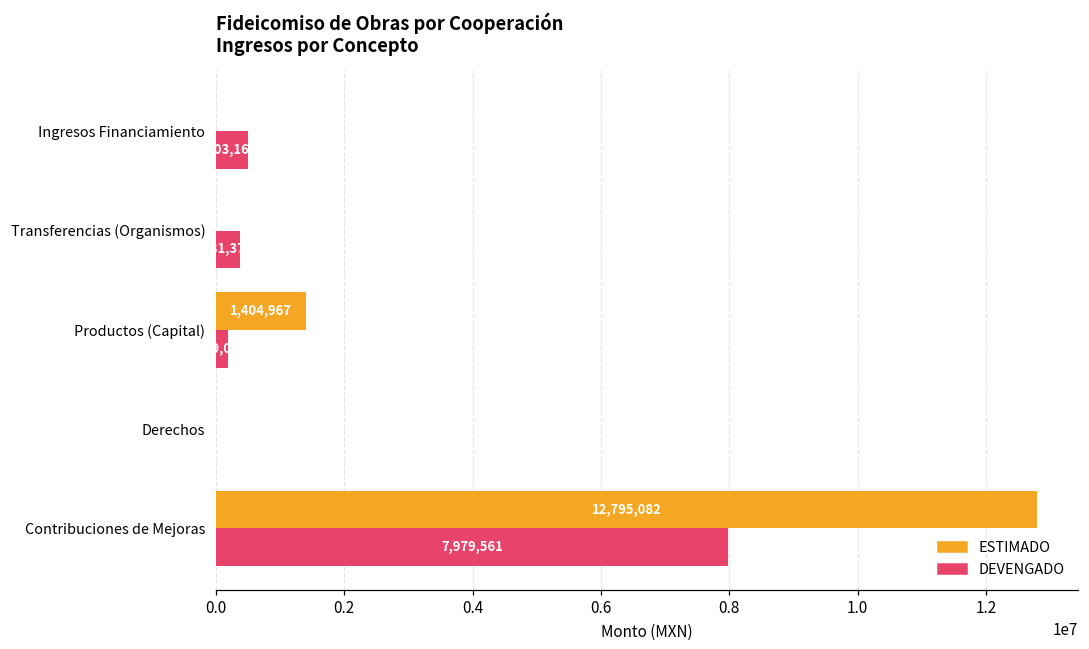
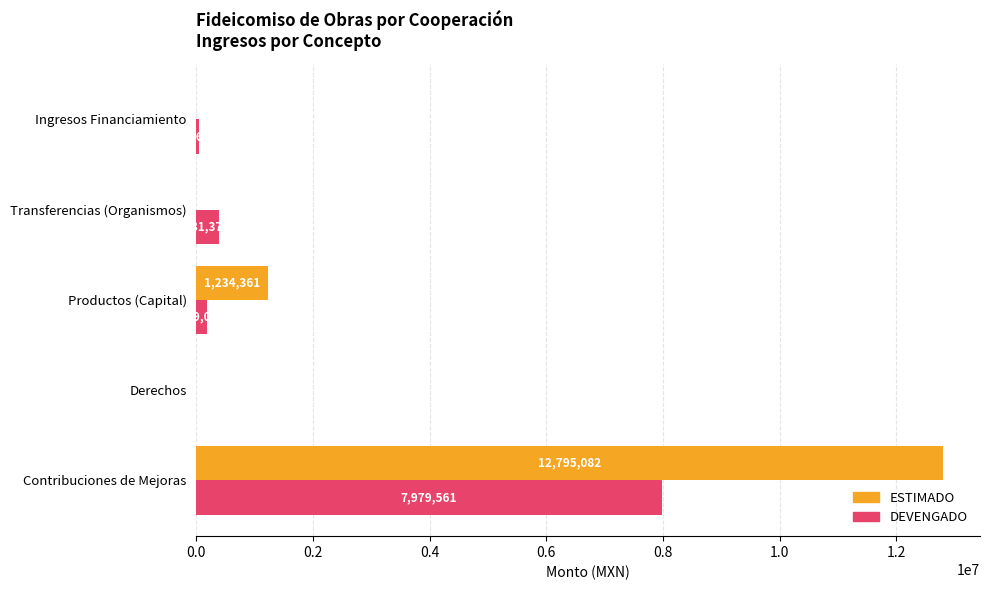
  {
    "ESTIMADO": {
-     "Productos (Capital)": "1,404,967",
+     "Productos (Capital)": "1,234,361",
      "Contribuciones de Mejoras": "12,795,082"
    },
    "DEVENGADO": {
-     "Ingresos Financiamiento": "500000",
+     "Ingresos Financiamiento": "100000",
      "Transferencias (Organismos)": "400000",
      "Productos (Capital)": "200000",
      "Derechos": "0"
    }
  }
